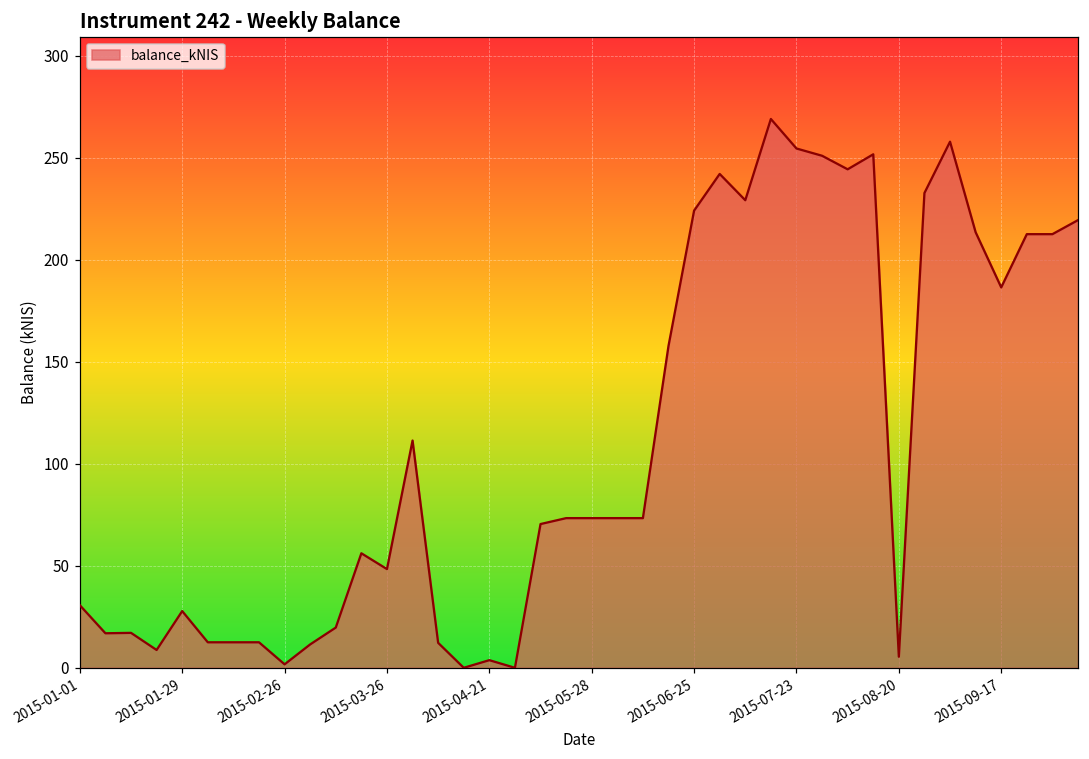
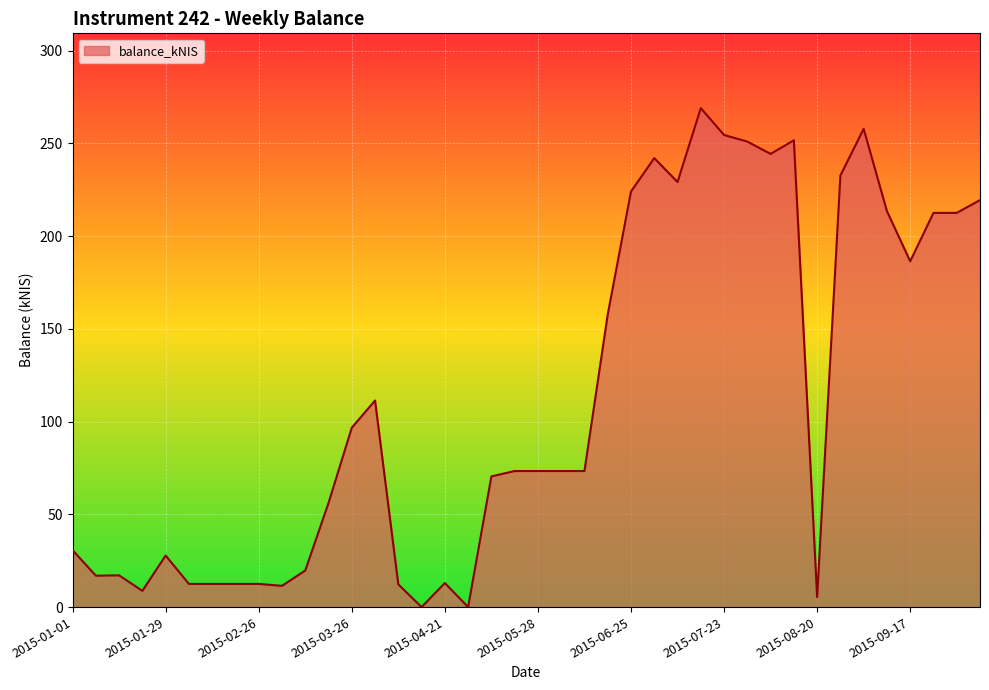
  {
    "2015-01-01": 31,
    "2015-01-29": 28,
-   "2015-02-26": 2,
-   "2015-03-26": 48,
-   "2015-04-21": 4,
+   "2015-02-26": 13,
+   "2015-03-26": 97,
+   "2015-04-21": 13,
    "2015-05-28": 73,
    "2015-06-25": 224,
    "2015-07-23": 255,
    "2015-08-20": 5,
    "2015-09-17": 186
  }
